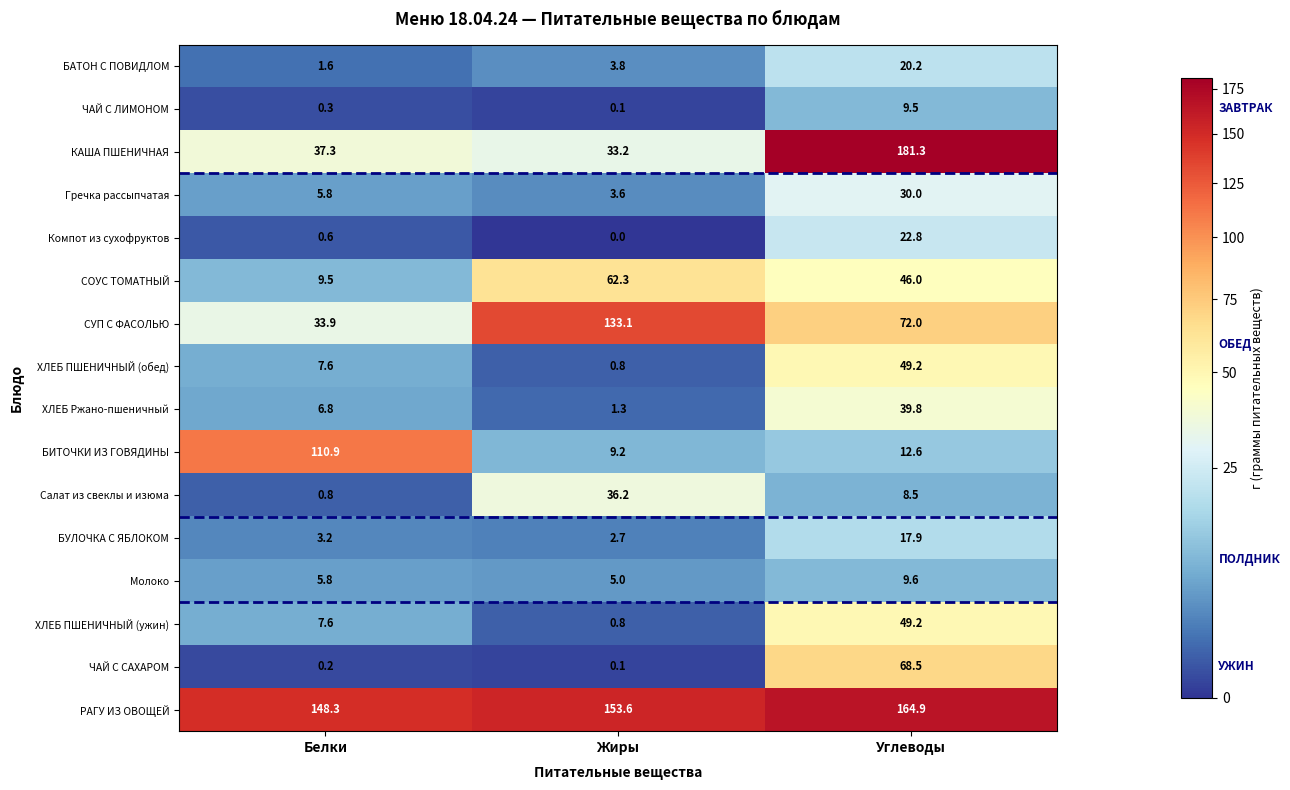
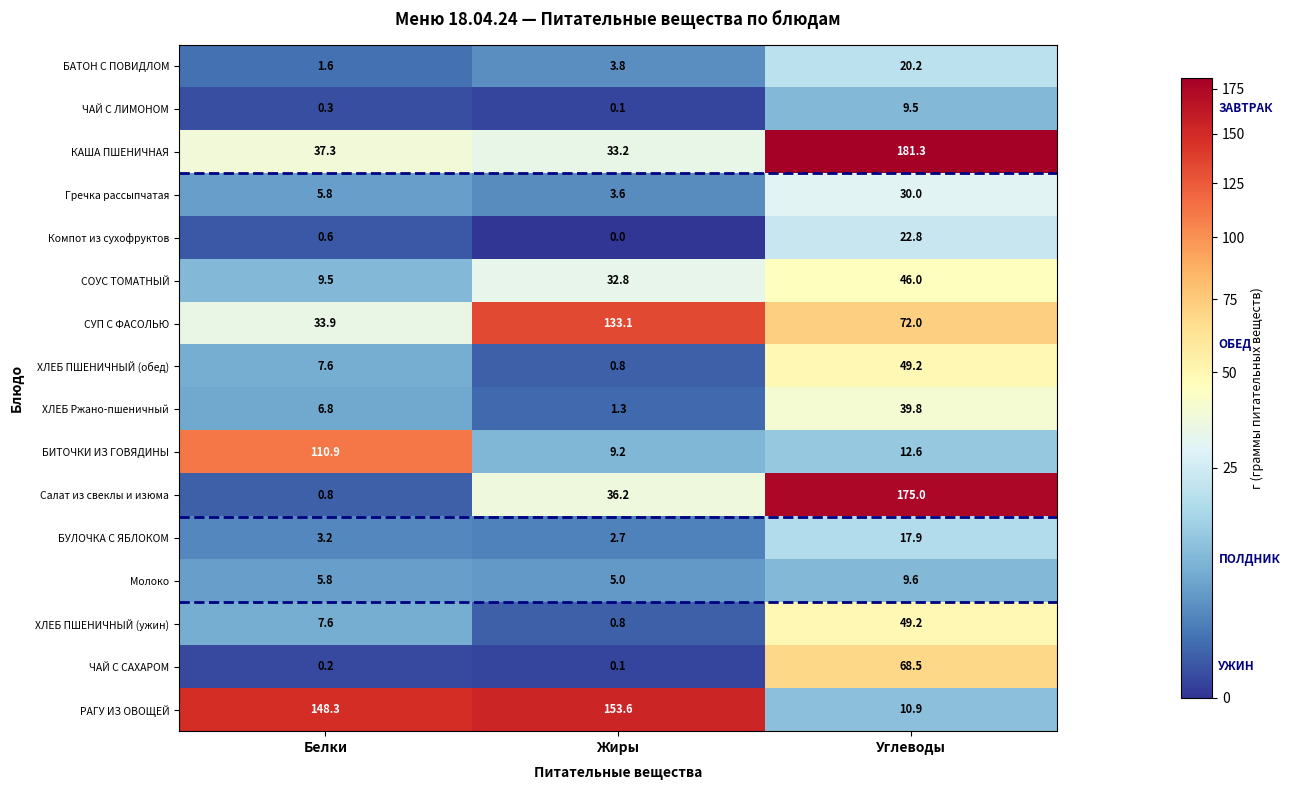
  {
    "БАТОН С ПОВИДЛОМ": {
      "Белки": 1.6,
      "Жиры": 3.8,
      "Углеводы": 20.2
    },
    "ЧАЙ С ЛИМОНОМ": {
      "Белки": 0.3,
      "Жиры": 0.1,
      "Углеводы": 9.5
    },
    "КАША ПШЕНИЧНАЯ": {
      "Белки": 37.3,
      "Жиры": 33.2,
      "Углеводы": 181.3
    },
    "Гречка рассыпчатая": {
      "Белки": 5.8,
      "Жиры": 3.6,
      "Углеводы": 30.0
    },
    "Компот из сухофруктов": {
      "Белки": 0.6,
      "Жиры": 0.0,
      "Углеводы": 22.8
    },
    "СОУС ТОМАТНЫЙ": {
      "Белки": 9.5,
-     "Жиры": 62.3,
+     "Жиры": 32.8,
      "Углеводы": 46.0
    },
    "СУП С ФАСОЛЬЮ": {
      "Белки": 33.9,
      "Жиры": 133.1,
      "Углеводы": 72.0
    },
    "ХЛЕБ ПШЕНИЧНЫЙ (обед)": {
      "Белки": 7.6,
      "Жиры": 0.8,
      "Углеводы": 49.2
    },
    "ХЛЕБ Ржано-пшеничный": {
      "Белки": 6.8,
      "Жиры": 1.3,
      "Углеводы": 39.8
    },
    "БИТОЧКИ ИЗ ГОВЯДИНЫ": {
      "Белки": 110.9,
      "Жиры": 9.2,
      "Углеводы": 12.6
    },
    "Салат из свеклы и изюма": {
      "Белки": 0.8,
      "Жиры": 36.2,
-     "Углеводы": 8.5
+     "Углеводы": 175.0
    },
    "БУЛОЧКА С ЯБЛОКОМ": {
      "Белки": 3.2,
      "Жиры": 2.7,
      "Углеводы": 17.9
    },
    "Молоко": {
      "Белки": 5.8,
      "Жиры": 5.0,
      "Углеводы": 9.6
    },
    "ХЛЕБ ПШЕНИЧНЫЙ (ужин)": {
      "Белки": 7.6,
      "Жиры": 0.8,
      "Углеводы": 49.2
    },
    "ЧАЙ С САХАРОМ": {
      "Белки": 0.2,
      "Жиры": 0.1,
      "Углеводы": 68.5
    },
    "РАГУ ИЗ ОВОЩЕЙ": {
      "Белки": 148.3,
      "Жиры": 153.6,
-     "Углеводы": 164.9
+     "Углеводы": 10.9
    }
  }
